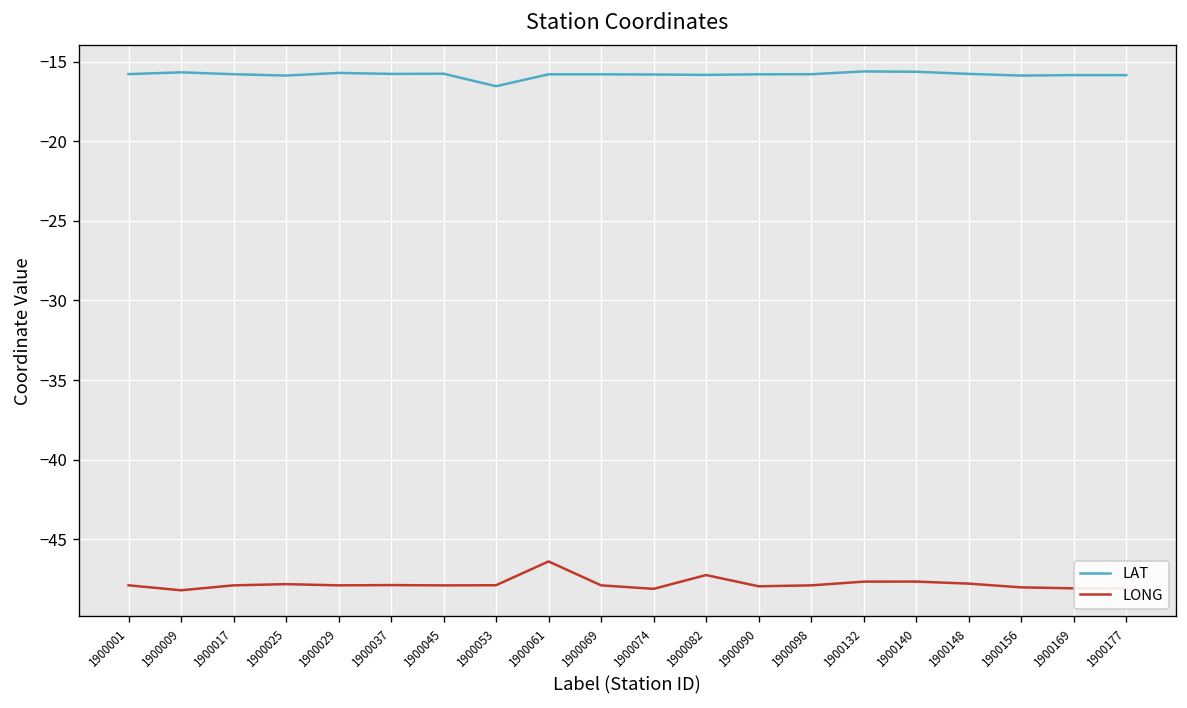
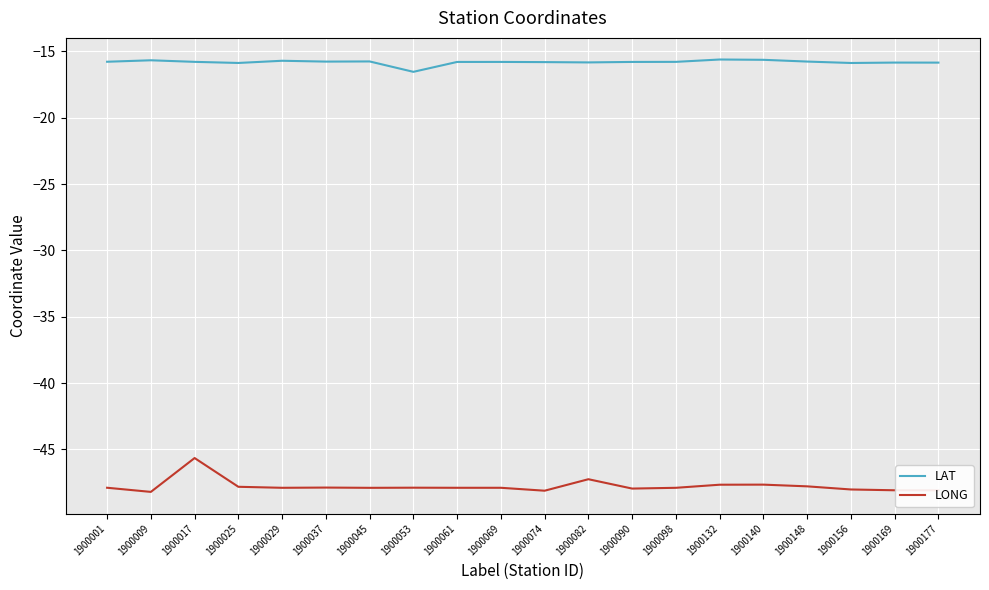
  {
    "LAT": {
      "1900001": -15.8,
      "1900009": -15.7,
      "1900017": -15.8,
      "1900025": -15.9,
      "1900029": -15.7,
      "1900037": -15.8,
      "1900045": -15.8,
      "1900053": -16.5,
      "1900061": -15.8,
      "1900069": -15.8,
      "1900074": -15.8,
      "1900082": -15.8,
      "1900090": -15.8,
      "1900098": -15.8,
      "1900132": -15.6,
      "1900140": -15.6,
      "1900148": -15.8,
      "1900156": -15.9,
      "1900169": -15.9,
      "1900177": -15.9
    },
    "LONG": {
      "1900001": -47.9,
      "1900009": -48.2,
-     "1900017": -47.9,
+     "1900017": -45.6,
      "1900025": -47.8,
      "1900029": -47.9,
      "1900037": -47.9,
      "1900045": -47.9,
      "1900053": -47.9,
-     "1900061": -46.4,
+     "1900061": -47.9,
      "1900069": -47.9,
      "1900074": -48.1,
      "1900082": -47.2,
      "1900090": -47.9,
      "1900098": -47.9,
      "1900132": -47.7,
      "1900140": -47.6,
      "1900148": -47.8,
      "1900156": -48.0,
      "1900169": -48.1
    }
  }
